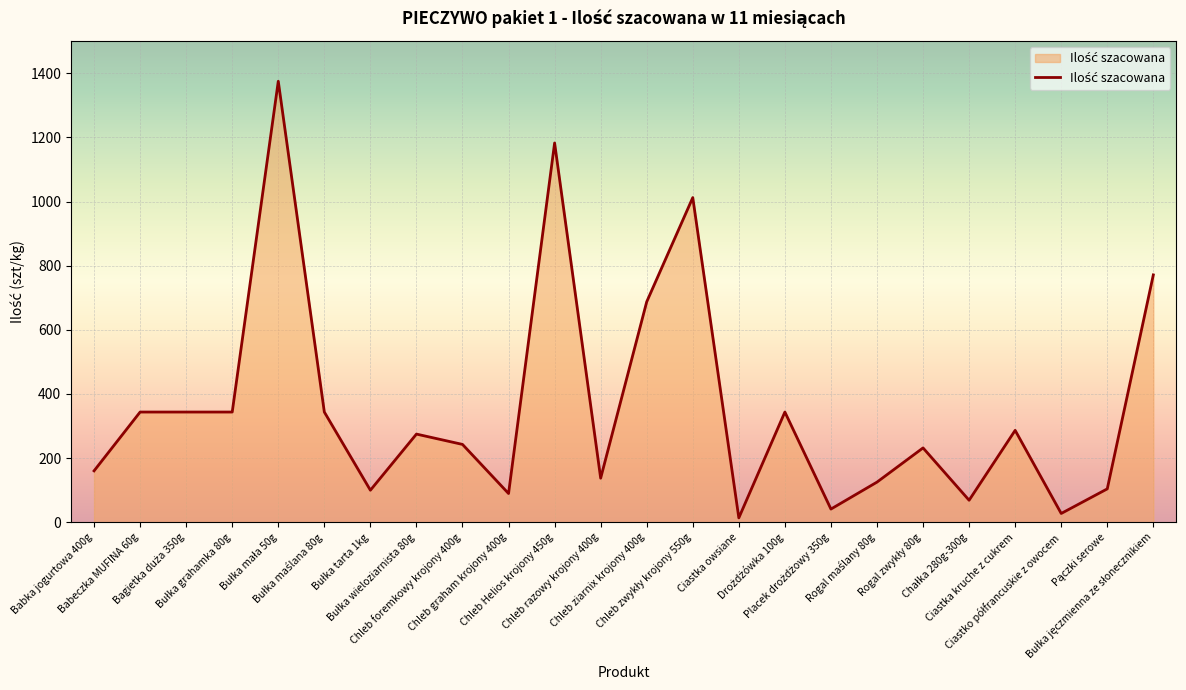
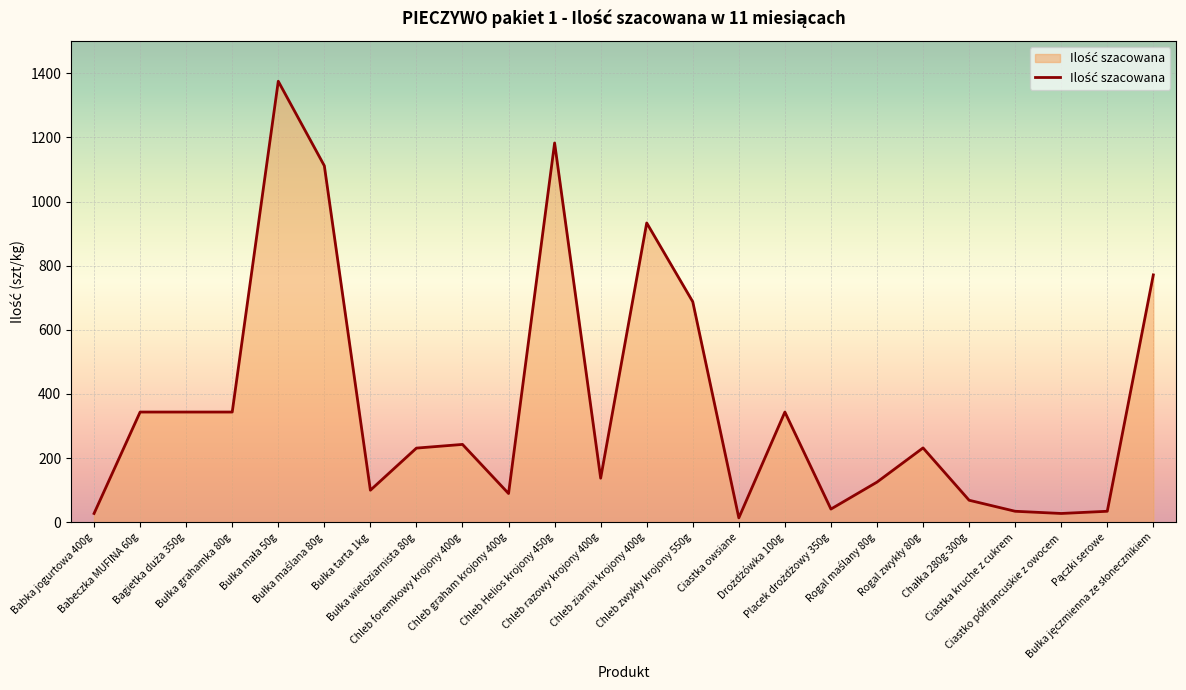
  {
-   "Babka jogurtowa 400g": 160,
+   "Babka jogurtowa 400g": 30,
    "Babeczka MUFINA 60g": 340,
    "Bagietka duża 350g": 340,
    "Bułka grahamka 80g": 340,
    "Bułka mała 50g": 1380,
-   "Bułka maślana 80g": 340,
+   "Bułka maślana 80g": 1110,
    "Bułka tarta 1kg": 100,
-   "Bułka wieloziarnista 80g": 280,
+   "Bułka wieloziarnista 80g": 230,
    "Chleb foremkowy krojony 400g": 240,
    "Chleb graham krojony 400g": 90,
    "Chleb Helios krojony 450g": 1180,
    "Chleb razowy krojony 400g": 140,
-   "Chleb ziarnix krojony 400g": 690,
-   "Chleb zwykły krojony 550g": 1010,
+   "Chleb ziarnix krojony 400g": 930,
+   "Chleb zwykły krojony 550g": 690,
    "Ciastka owsiane": 10,
    "Drożdżówka 100g": 340,
    "Placek drożdżowy 350g": 40,
    "Rogal maślany 80g": 130,
    "Rogal zwykły 80g": 230,
    "Chałka 280g-300g": 70,
-   "Ciastka kruche z cukrem": 290,
+   "Ciastka kruche z cukrem": 30,
    "Ciastko półfrancuskie z owocem": 30,
-   "Pączki serowe": 100,
+   "Pączki serowe": 30,
    "Bułka jęczmienna ze słonecznikiem": 770
  }
